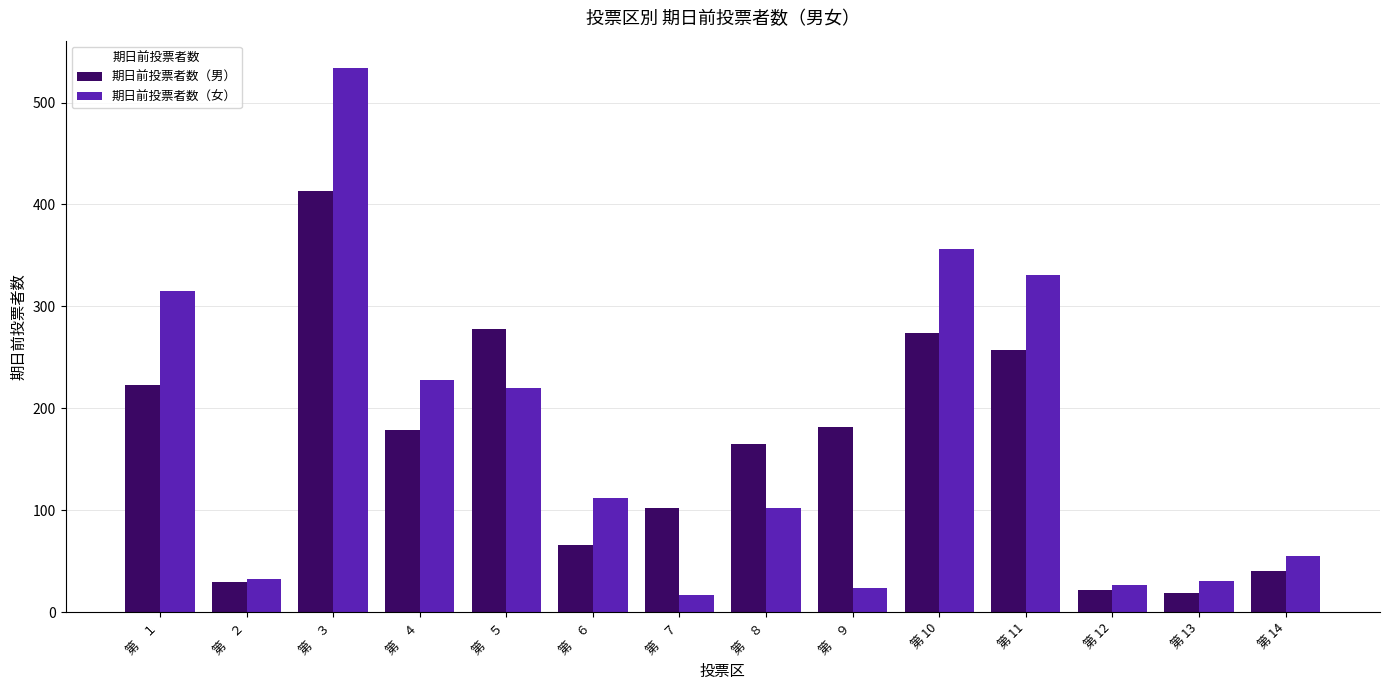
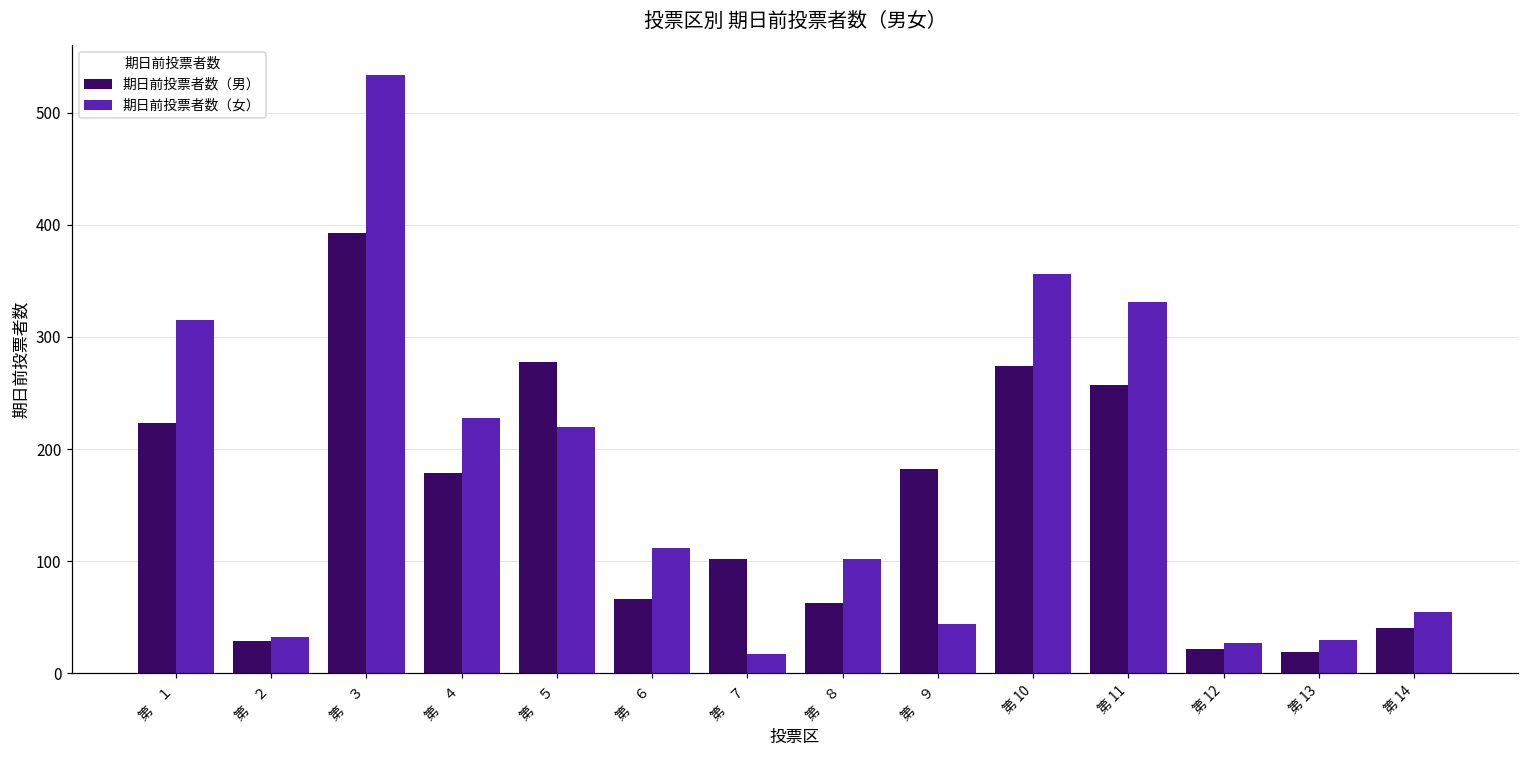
  {
    "期日前投票者数（男）": {
      "第 １": 223,
      "第 ２": 29,
-     "第 ３": 413,
+     "第 ３": 393,
      "第 ４": 179,
      "第 ５": 278,
      "第 ６": 66,
      "第 ７": 102,
-     "第 ８": 165,
+     "第 ８": 63,
      "第 ９": 182,
      "第 10": 274,
      "第 11": 257,
      "第 12": 22,
      "第 13": 19,
      "第 14": 40
    },
    "期日前投票者数（女）": {
      "第 １": 315,
      "第 ２": 32,
      "第 ３": 534,
      "第 ４": 228,
      "第 ５": 220,
      "第 ６": 112,
      "第 ７": 17,
      "第 ８": 102,
-     "第 ９": 24,
+     "第 ９": 44,
      "第 10": 356,
      "第 11": 331,
      "第 12": 27,
      "第 13": 30,
      "第 14": 55
    }
  }
